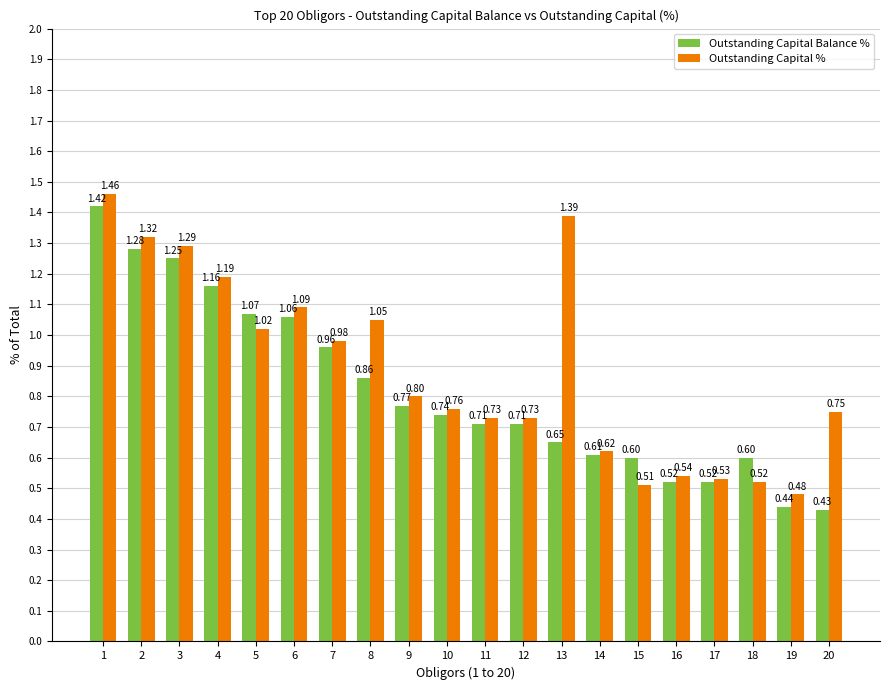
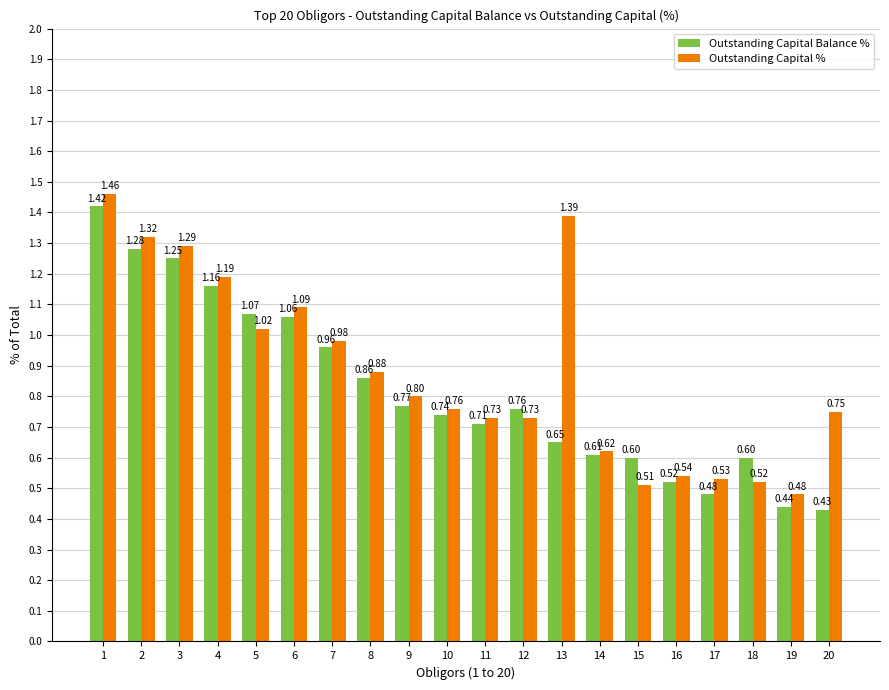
  {
    "Outstanding Capital Balance %": {
      "1": 1.42,
      "2": 1.28,
      "3": 1.25,
      "4": 1.16,
      "5": 1.07,
      "6": 1.06,
      "7": 0.96,
      "8": 0.86,
      "9": 0.77,
      "10": 0.74,
      "11": 0.71,
-     "12": 0.71,
+     "12": 0.76,
      "13": 0.65,
      "15": 0.60,
      "16": 0.52,
-     "17": 0.52,
+     "17": 0.48,
      "18": 0.60,
      "19": 0.44,
      "20": 0.43
    },
    "Outstanding Capital %": {
      "1": 1.46,
      "2": 1.32,
      "3": 1.29,
      "4": 1.19,
      "5": 1.02,
      "6": 1.09,
      "7": 0.98,
-     "8": 1.05,
+     "8": 0.88,
      "9": 0.80,
      "10": 0.76,
      "11": 0.73,
      "12": 0.73,
      "13": 1.39,
      "15": 0.51,
      "16": 0.54,
      "18": 0.52,
      "19": 0.48,
      "20": 0.75
    }
  }
